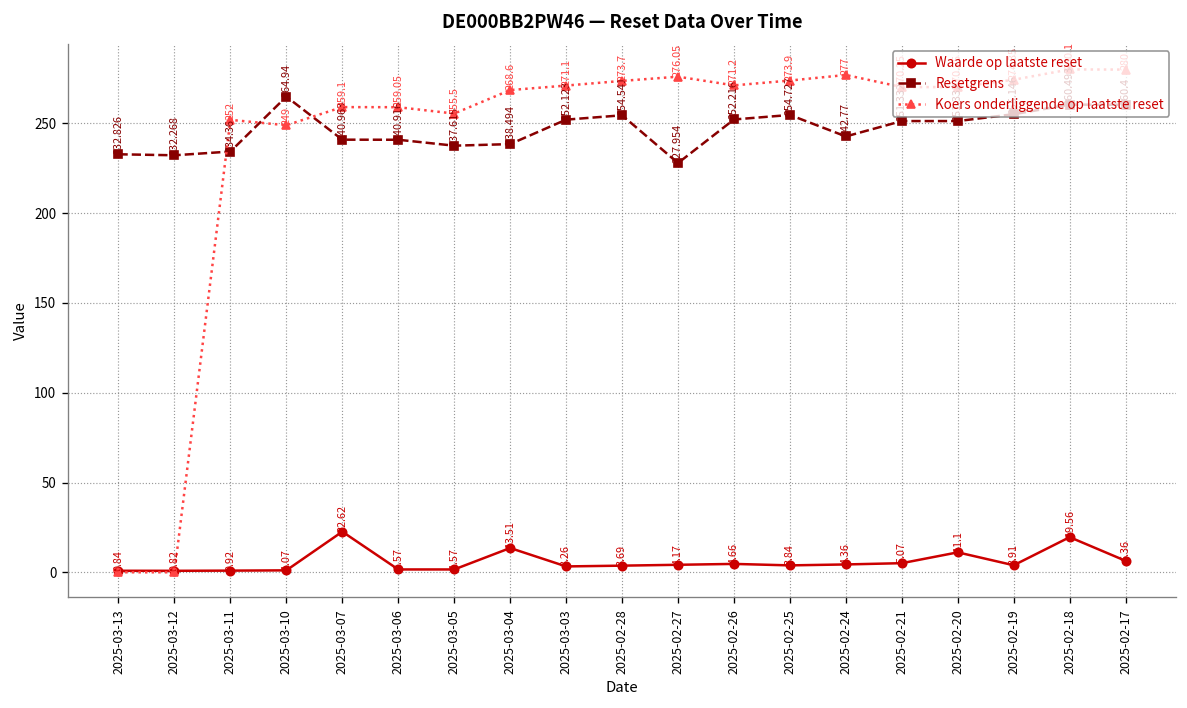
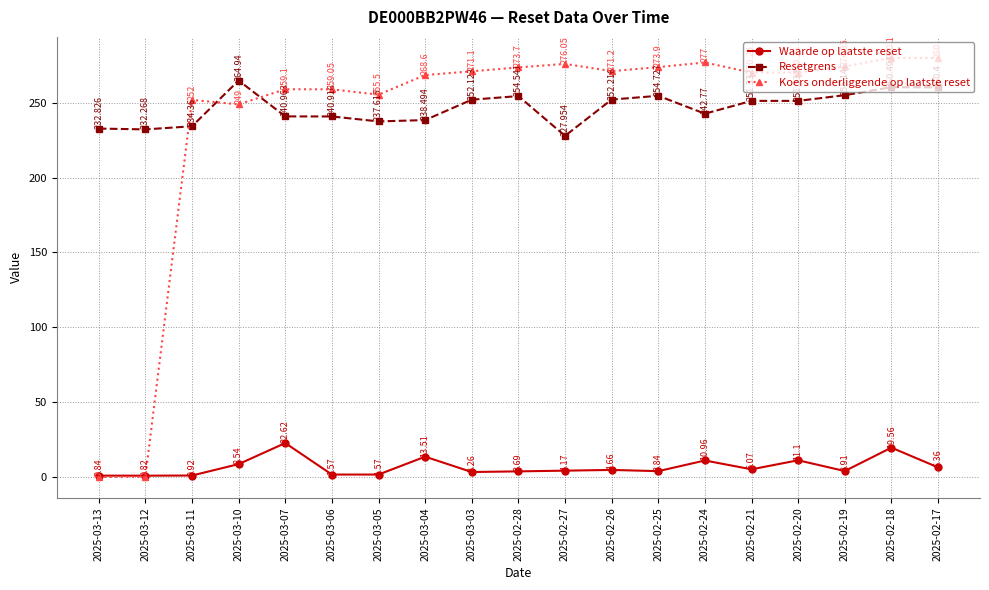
  {
    "Waarde op laatste reset": {
      "2025-03-11": 0.92,
-     "2025-03-10": 1.07,
+     "2025-03-10": 8.54,
      "2025-03-07": 22.62,
      "2025-03-06": 1.57,
      "2025-03-05": 1.57,
      "2025-03-04": 13.51,
      "2025-03-03": 3.26,
      "2025-02-28": 3.69,
      "2025-02-27": 4.17,
      "2025-02-26": 4.66,
      "2025-02-25": 3.84,
-     "2025-02-24": 4.36,
+     "2025-02-24": 10.96,
      "2025-02-21": 5.07,
      "2025-02-20": 11.1,
      "2025-02-19": 3.91,
      "2025-02-18": 19.56,
      "2025-02-17": 6.36
    },
    "Resetgrens": {
      "2025-03-13": 232.826,
      "2025-03-12": 232.268,
      "2025-03-10": 264.94,
      "2025-03-04": 238.494,
      "2025-02-27": 227.954,
      "2025-02-24": 242.77
    },
    "Koers onderliggende op laatste reset": {
      "2025-03-11": 252,
      "2025-03-10": 249,
      "2025-03-04": 268.6,
      "2025-02-27": 276.05,
      "2025-02-24": 277
    }
  }
